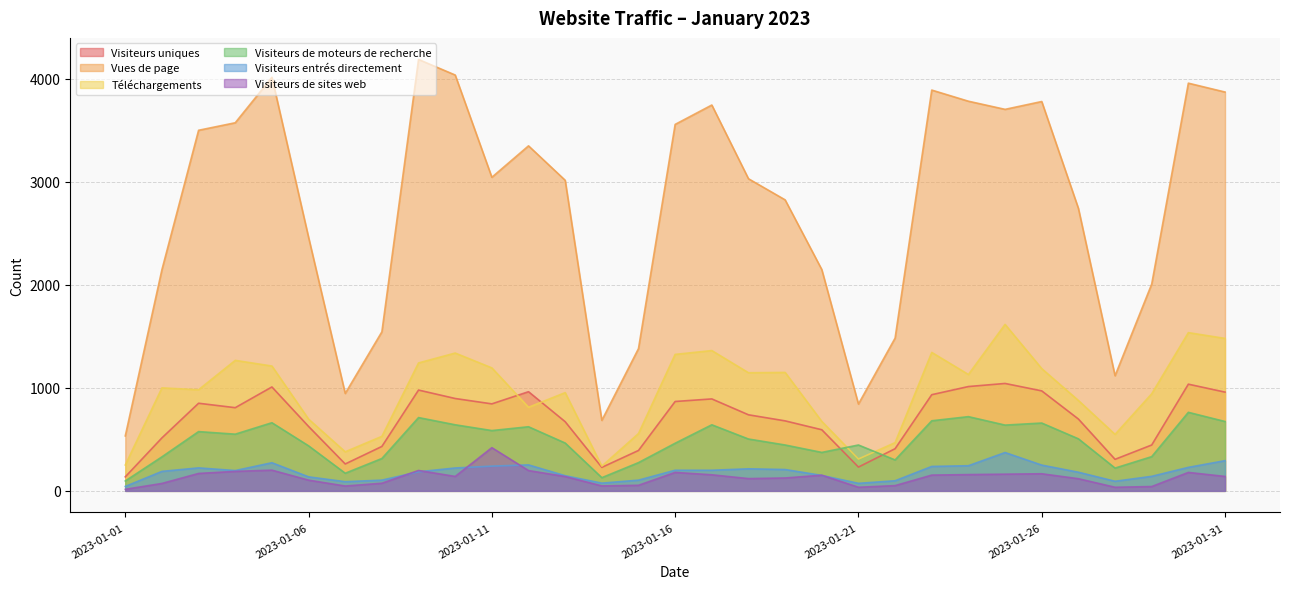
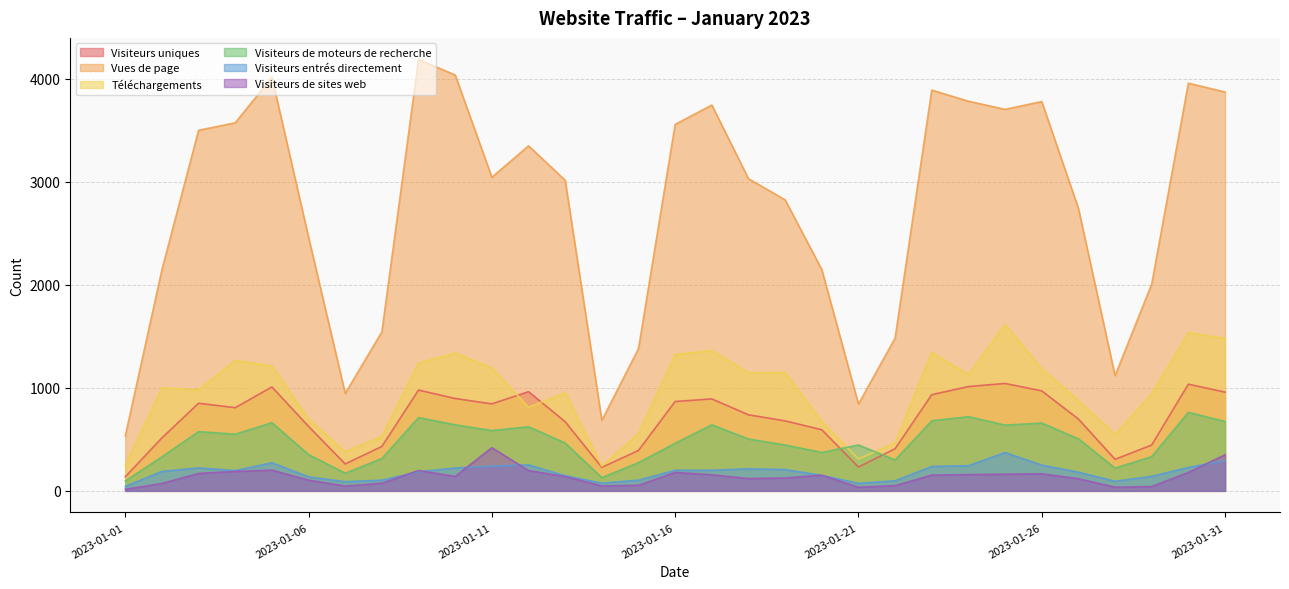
  {
    "Visiteurs de moteurs de recherche": {
      "2023-01-01": 100,
-     "2023-01-06": 440,
+     "2023-01-06": 350,
      "2023-01-11": 590,
      "2023-01-16": 460,
      "2023-01-21": 450,
      "2023-01-26": 660,
      "2023-01-31": 670
    },
    "Visiteurs entrés directement": {
      "2023-01-01": 40,
      "2023-01-06": 140,
      "2023-01-11": 240,
      "2023-01-21": 70,
      "2023-01-26": 250,
      "2023-01-31": 290
    },
    "Visiteurs de sites web": {
      "2023-01-01": 20,
      "2023-01-06": 100,
      "2023-01-11": 420,
      "2023-01-21": 40,
      "2023-01-26": 170,
-     "2023-01-31": 140
+     "2023-01-31": 350
    }
  }
